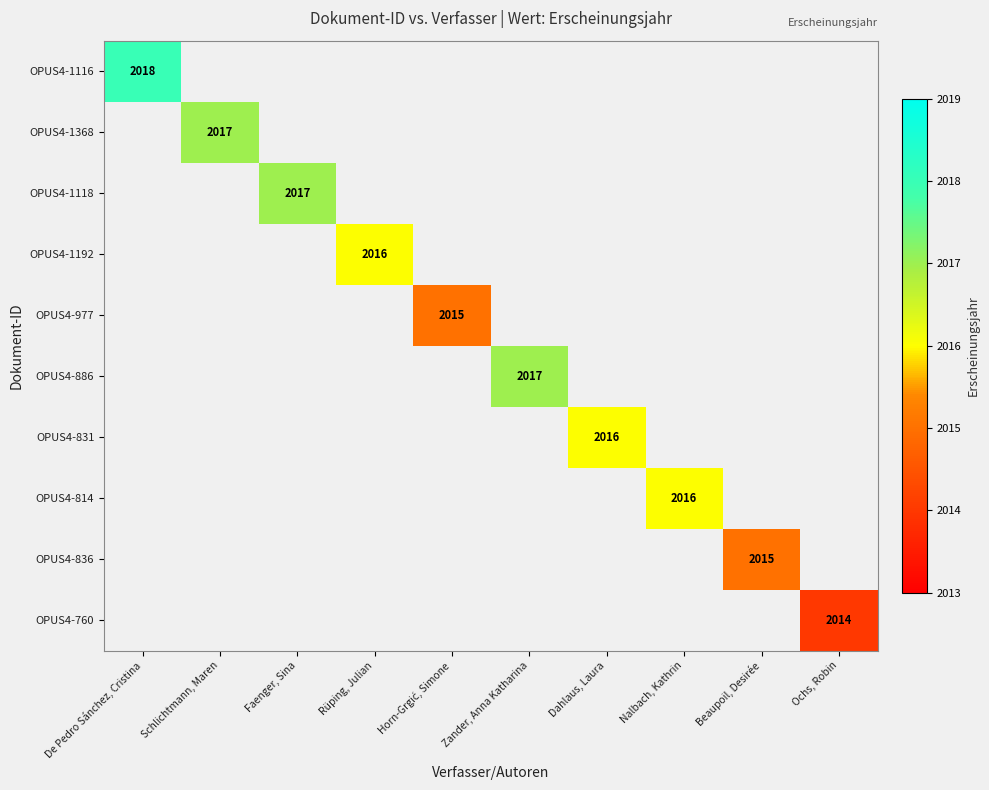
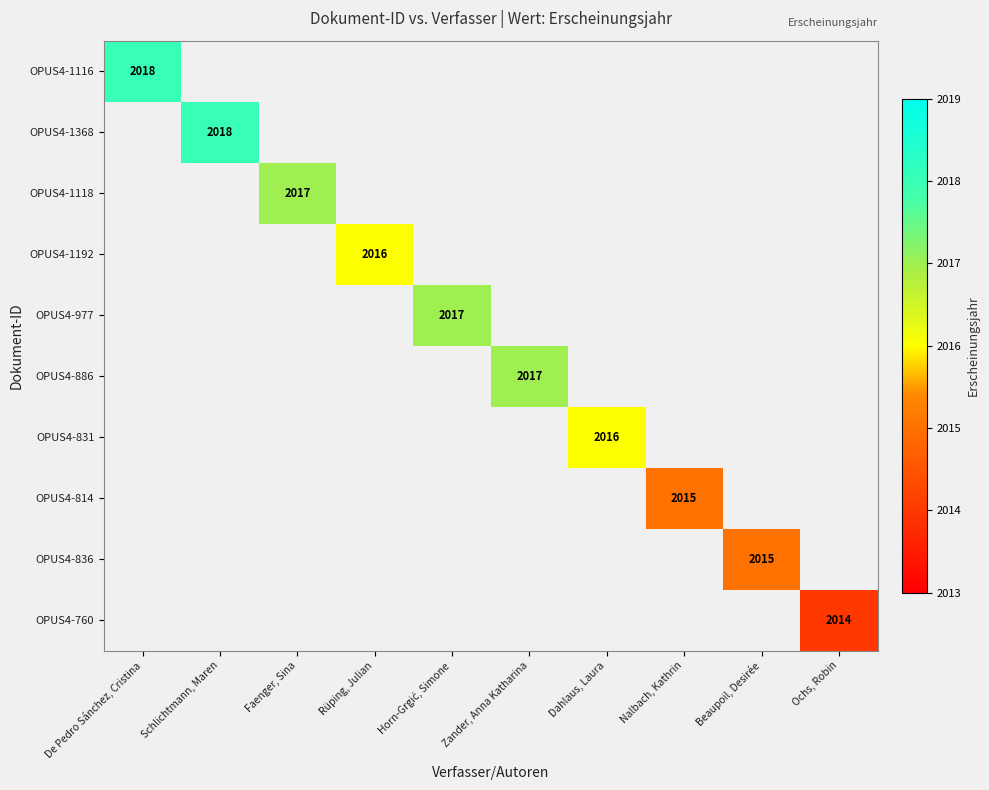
  {
    "OPUS4-1116": {
      "De Pedro Sánchez, Cristina": 2018
    },
    "OPUS4-1368": {
-     "Schlichtmann, Maren": 2017
+     "Schlichtmann, Maren": 2018
    },
    "OPUS4-1118": {
      "Faenger, Sina": 2017
    },
    "OPUS4-1192": {
      "Rüping, Julian": 2016
    },
    "OPUS4-977": {
-     "Horn-Grgić, Simone": 2015
+     "Horn-Grgić, Simone": 2017
    },
    "OPUS4-886": {
      "Zander, Anna Katharina": 2017
    },
    "OPUS4-831": {
      "Dahlaus, Laura": 2016
    },
    "OPUS4-814": {
-     "Nalbach, Kathrin": 2016
+     "Nalbach, Kathrin": 2015
    },
    "OPUS4-836": {
      "Beaupoil, Desirée": 2015
    },
    "OPUS4-760": {
      "Ochs, Robin": 2014
    }
  }
